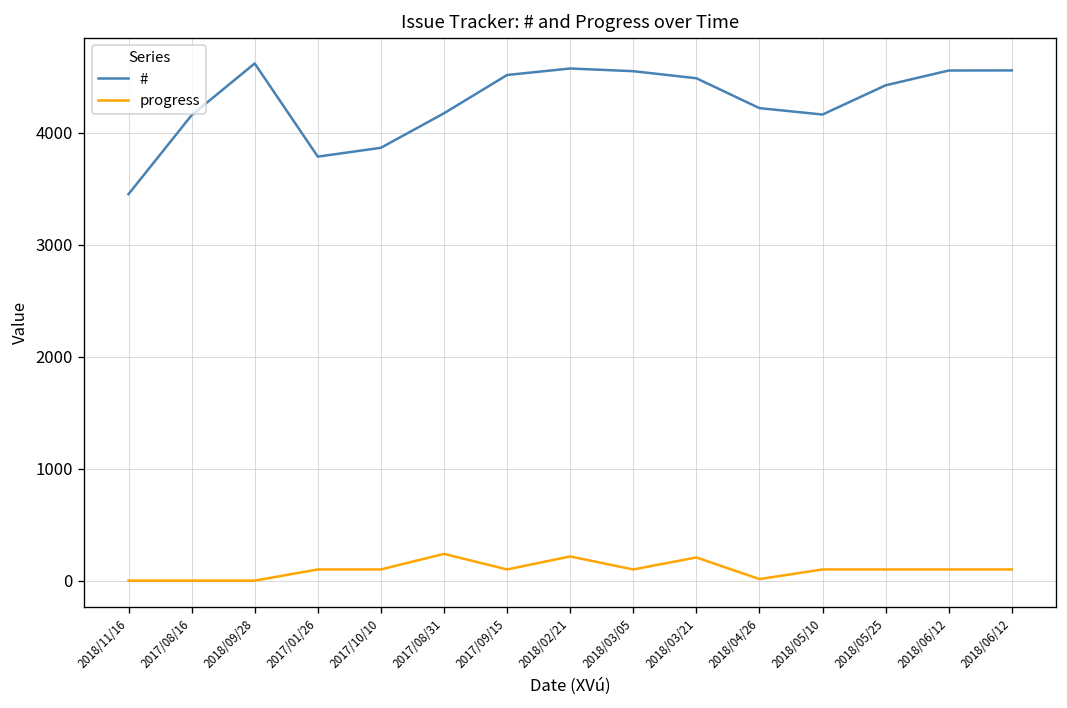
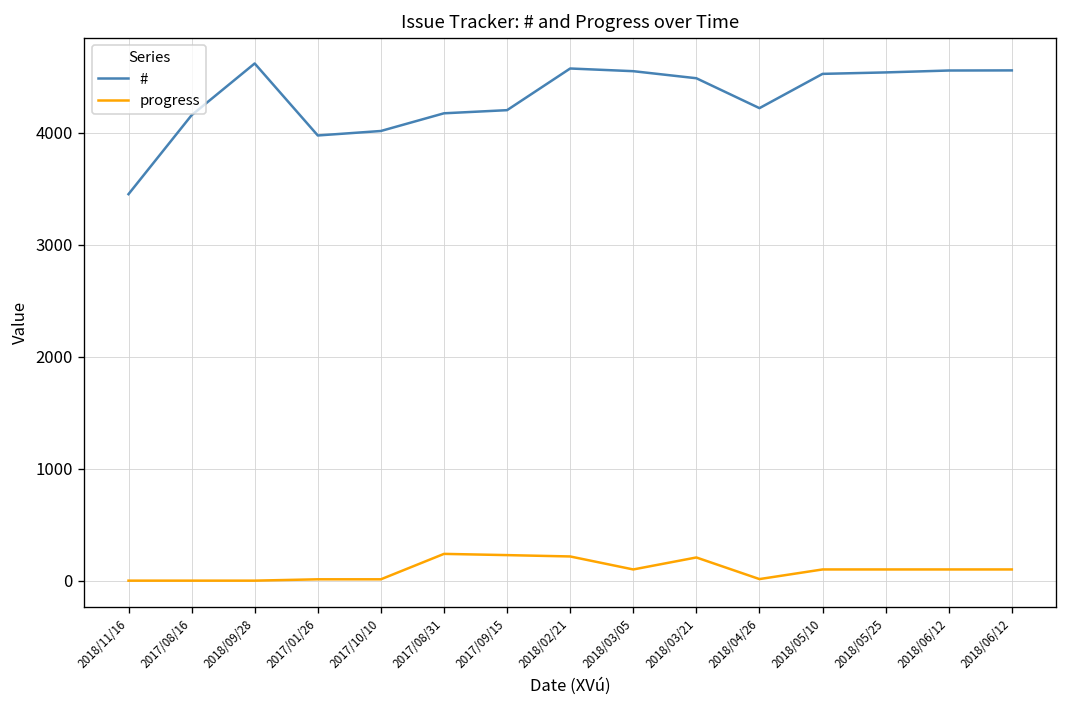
  {
    "#": {
      "2018/11/16": 3500,
      "2018/09/28": 4600,
-     "2017/01/26": 3800,
-     "2017/10/10": 3900,
+     "2017/01/26": 4000,
+     "2017/10/10": 4000,
      "2017/08/31": 4200,
-     "2017/09/15": 4500,
+     "2017/09/15": 4200,
      "2018/02/21": 4600,
      "2018/03/05": 4500,
      "2018/03/21": 4500,
      "2018/04/26": 4200,
-     "2018/05/10": 4200,
-     "2018/05/25": 4400
+     "2018/05/10": 4500,
+     "2018/05/25": 4500
    },
    "progress": {
      "2018/11/16": 0,
      "2017/08/16": 0,
      "2018/09/28": 0,
-     "2017/01/26": 100,
-     "2017/10/10": 100,
+     "2017/01/26": 0,
+     "2017/10/10": 0,
      "2017/08/31": 200,
-     "2017/09/15": 100,
+     "2017/09/15": 200,
      "2018/02/21": 200,
      "2018/03/05": 100,
      "2018/03/21": 200,
      "2018/04/26": 0,
      "2018/05/10": 100,
      "2018/05/25": 100
    }
  }
